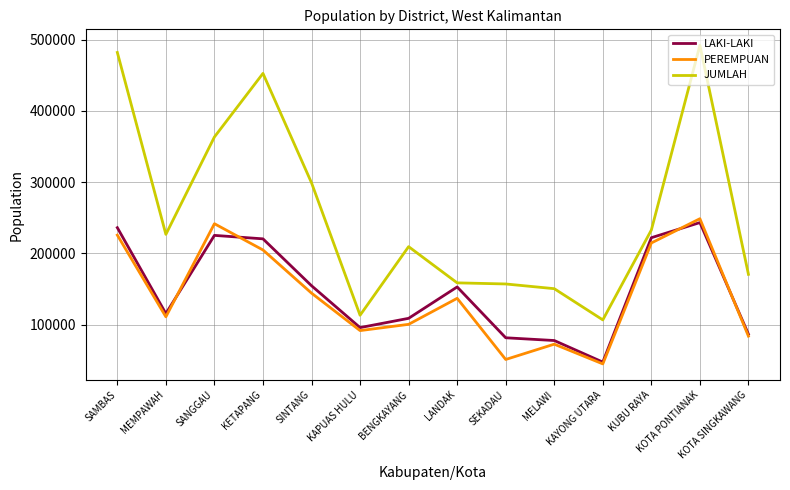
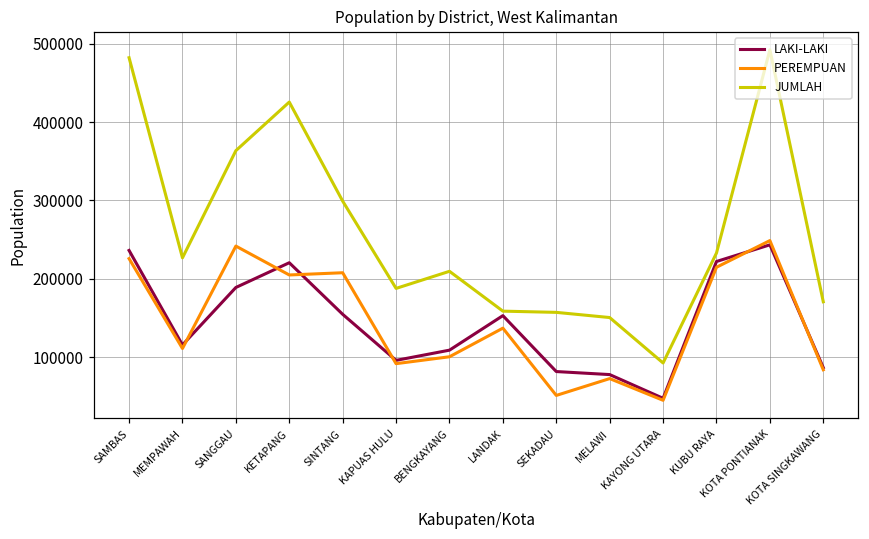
  {
    "LAKI-LAKI": {
      "SAMBAS": 240000,
      "MEMPAWAH": 120000,
-     "SANGGAU": 230000,
+     "SANGGAU": 190000,
      "KETAPANG": 220000,
      "SINTANG": 150000,
      "KAPUAS HULU": 100000,
      "BENGKAYANG": 110000,
      "LANDAK": 150000,
      "SEKADAU": 80000,
      "MELAWI": 80000,
      "KUBU RAYA": 220000,
      "KOTA PONTIANAK": 240000
    },
    "PEREMPUAN": {
      "SAMBAS": 230000,
      "MEMPAWAH": 110000,
      "SANGGAU": 240000,
      "KETAPANG": 200000,
-     "SINTANG": 140000,
+     "SINTANG": 210000,
      "KAPUAS HULU": 90000,
      "BENGKAYANG": 100000,
      "LANDAK": 140000,
      "SEKADAU": 50000,
      "MELAWI": 70000,
      "KUBU RAYA": 210000,
      "KOTA PONTIANAK": 250000
    },
    "JUMLAH": {
      "SAMBAS": 480000,
      "MEMPAWAH": 230000,
      "SANGGAU": 360000,
-     "KETAPANG": 450000,
+     "KETAPANG": 430000,
      "SINTANG": 300000,
-     "KAPUAS HULU": 110000,
+     "KAPUAS HULU": 190000,
      "BENGKAYANG": 210000,
      "LANDAK": 160000,
      "SEKADAU": 160000,
      "MELAWI": 150000,
-     "KAYONG UTARA": 110000,
+     "KAYONG UTARA": 90000,
      "KUBU RAYA": 230000,
      "KOTA SINGKAWANG": 170000
    }
  }
